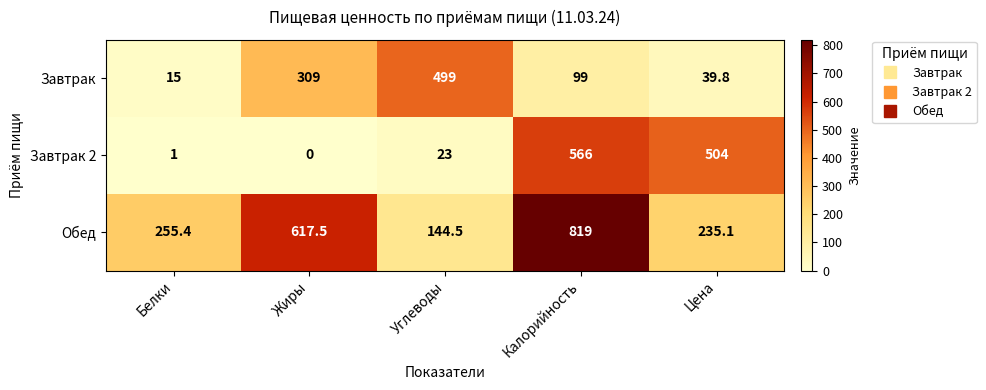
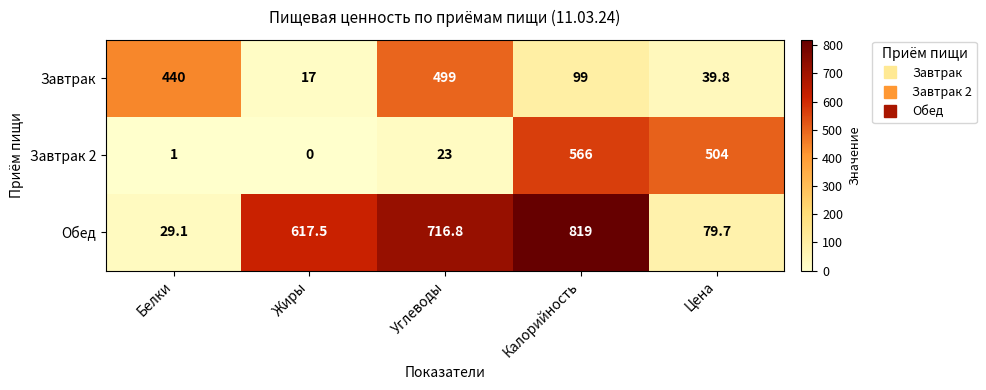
  {
    "Завтрак": {
-     "Белки": 15,
-     "Жиры": 309,
+     "Белки": 440,
+     "Жиры": 17,
      "Углеводы": 499,
      "Калорийность": 99,
      "Цена": 39.8
    },
    "Завтрак 2": {
      "Белки": 1,
      "Жиры": 0,
      "Углеводы": 23,
      "Калорийность": 566,
      "Цена": 504
    },
    "Обед": {
-     "Белки": 255.4,
+     "Белки": 29.1,
      "Жиры": 617.5,
-     "Углеводы": 144.5,
+     "Углеводы": 716.8,
      "Калорийность": 819,
-     "Цена": 235.1
+     "Цена": 79.7
    }
  }
